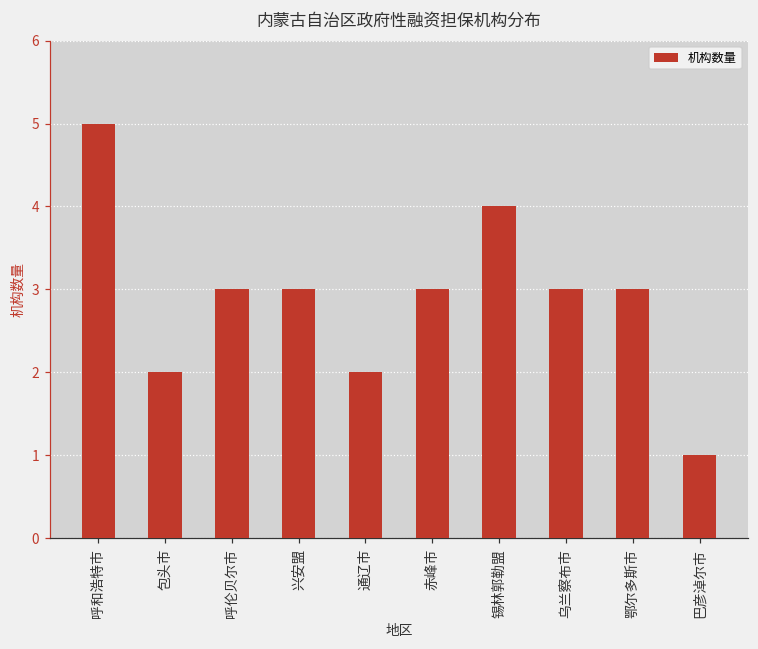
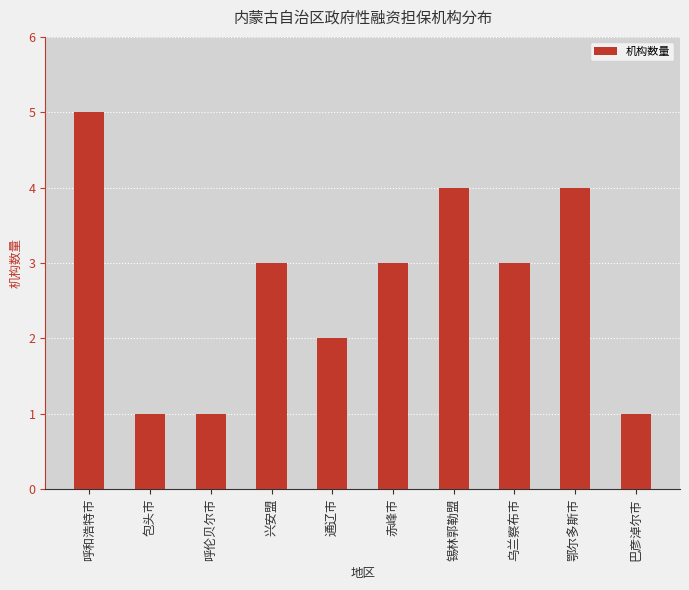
  {
    "呼和浩特市": 5,
-   "包头市": 2,
-   "呼伦贝尔市": 3,
+   "包头市": 1,
+   "呼伦贝尔市": 1,
    "兴安盟": 3,
    "通辽市": 2,
    "赤峰市": 3,
    "锡林郭勒盟": 4,
    "乌兰察布市": 3,
-   "鄂尔多斯市": 3,
+   "鄂尔多斯市": 4,
    "巴彦淖尔市": 1
  }
